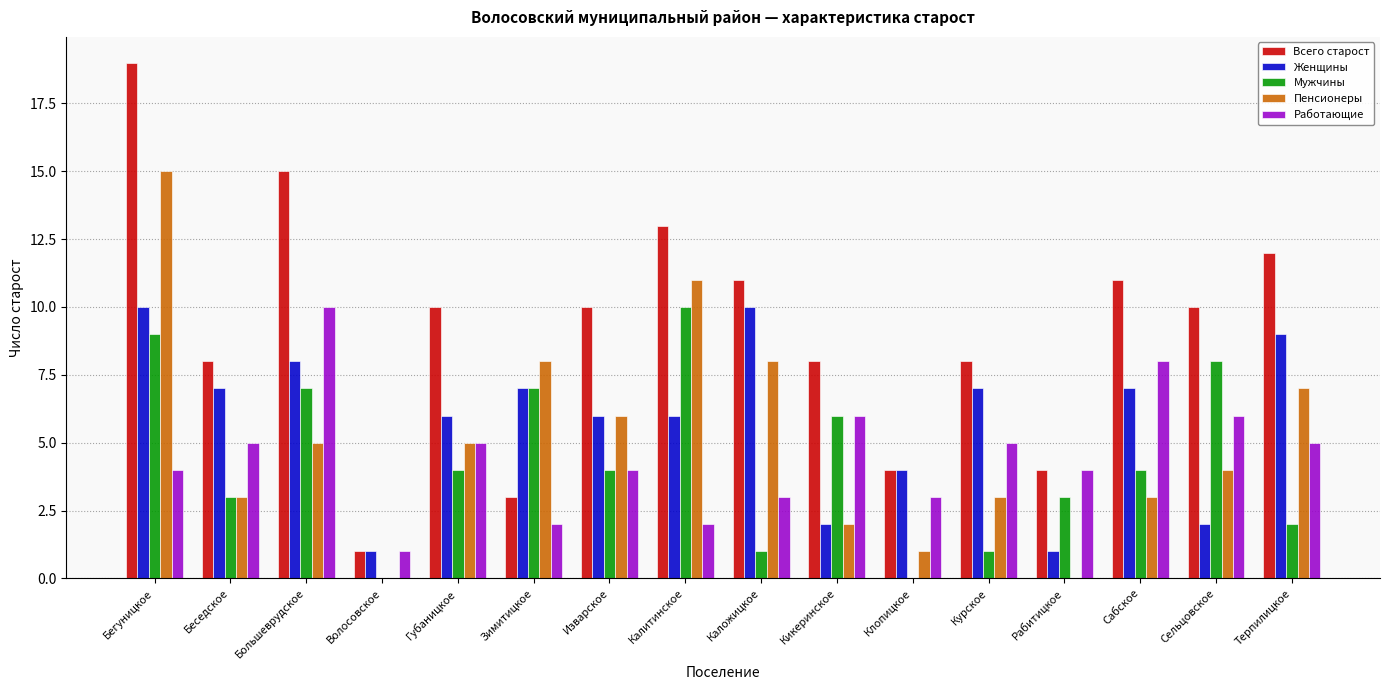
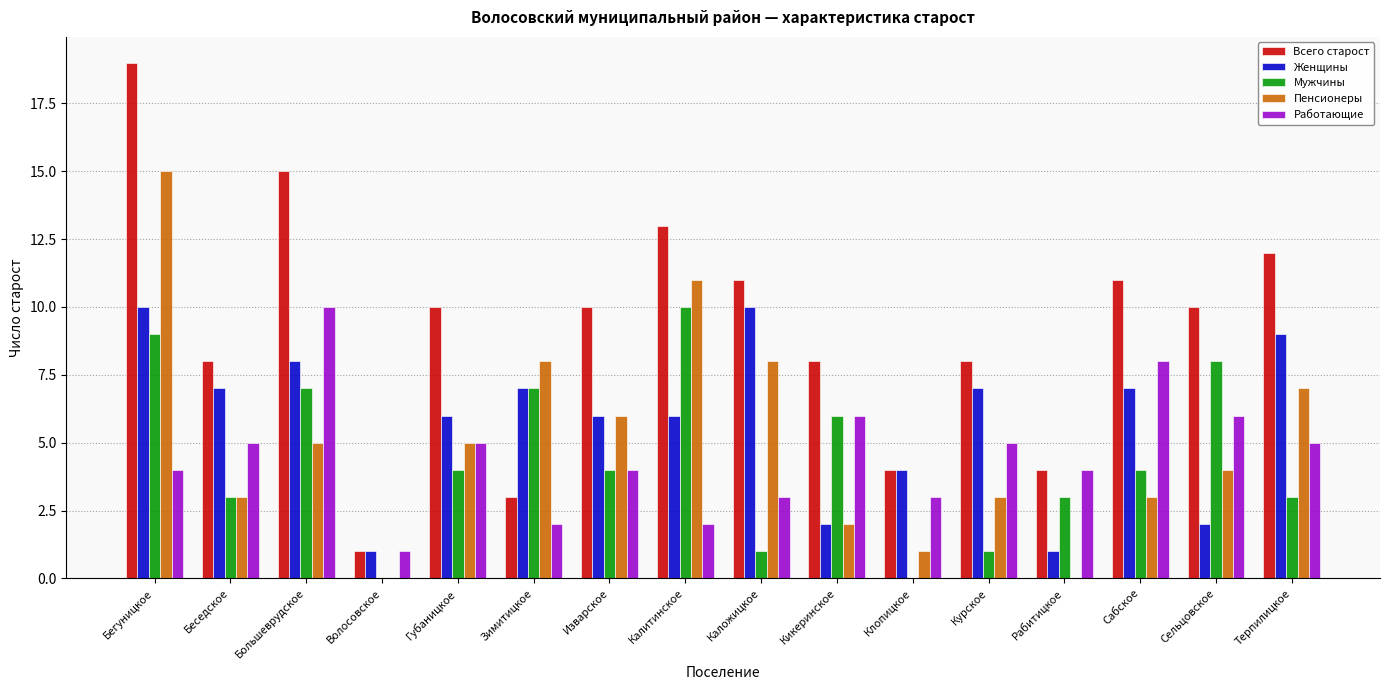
  {
    "Всего старост": {
      "Бегуницкое": 19,
      "Беседское": 8,
      "Большеврудское": 15,
      "Волосовское": 1,
      "Губаницкое": 10,
      "Зимитицкое": 3,
      "Изварское": 10,
      "Калитинское": 13,
      "Каложицкое": 11,
      "Кикеринское": 8,
      "Клопицкое": 4,
      "Курское": 8,
      "Рабитицкое": 4,
      "Сабское": 11,
      "Сельцовское": 10,
      "Терпилицкое": 12
    },
    "Женщины": {
      "Бегуницкое": 10,
      "Беседское": 7,
      "Большеврудское": 8,
      "Волосовское": 1,
      "Губаницкое": 6,
      "Зимитицкое": 7,
      "Изварское": 6,
      "Калитинское": 6,
      "Каложицкое": 10,
      "Кикеринское": 2,
      "Клопицкое": 4,
      "Курское": 7,
      "Рабитицкое": 1,
      "Сабское": 7,
      "Сельцовское": 2,
      "Терпилицкое": 9
    },
    "Мужчины": {
      "Бегуницкое": 9,
      "Беседское": 3,
      "Большеврудское": 7,
      "Волосовское": 0,
      "Губаницкое": 4,
      "Зимитицкое": 7,
      "Изварское": 4,
      "Калитинское": 10,
      "Каложицкое": 1,
      "Кикеринское": 6,
      "Клопицкое": 0,
      "Курское": 1,
      "Рабитицкое": 3,
      "Сабское": 4,
      "Сельцовское": 8,
-     "Терпилицкое": 2
+     "Терпилицкое": 3
    },
    "Пенсионеры": {
      "Бегуницкое": 15,
      "Беседское": 3,
      "Большеврудское": 5,
      "Волосовское": 0,
      "Губаницкое": 5,
      "Зимитицкое": 8,
      "Изварское": 6,
      "Калитинское": 11,
      "Каложицкое": 8,
      "Кикеринское": 2,
      "Клопицкое": 1,
      "Курское": 3,
      "Рабитицкое": 0,
      "Сабское": 3,
      "Сельцовское": 4,
      "Терпилицкое": 7
    },
    "Работающие": {
      "Бегуницкое": 4,
      "Беседское": 5,
      "Большеврудское": 10,
      "Волосовское": 1,
      "Губаницкое": 5,
      "Зимитицкое": 2,
      "Изварское": 4,
      "Калитинское": 2,
      "Каложицкое": 3,
      "Кикеринское": 6,
      "Клопицкое": 3,
      "Курское": 5,
      "Рабитицкое": 4,
      "Сабское": 8,
      "Сельцовское": 6,
      "Терпилицкое": 5
    }
  }
